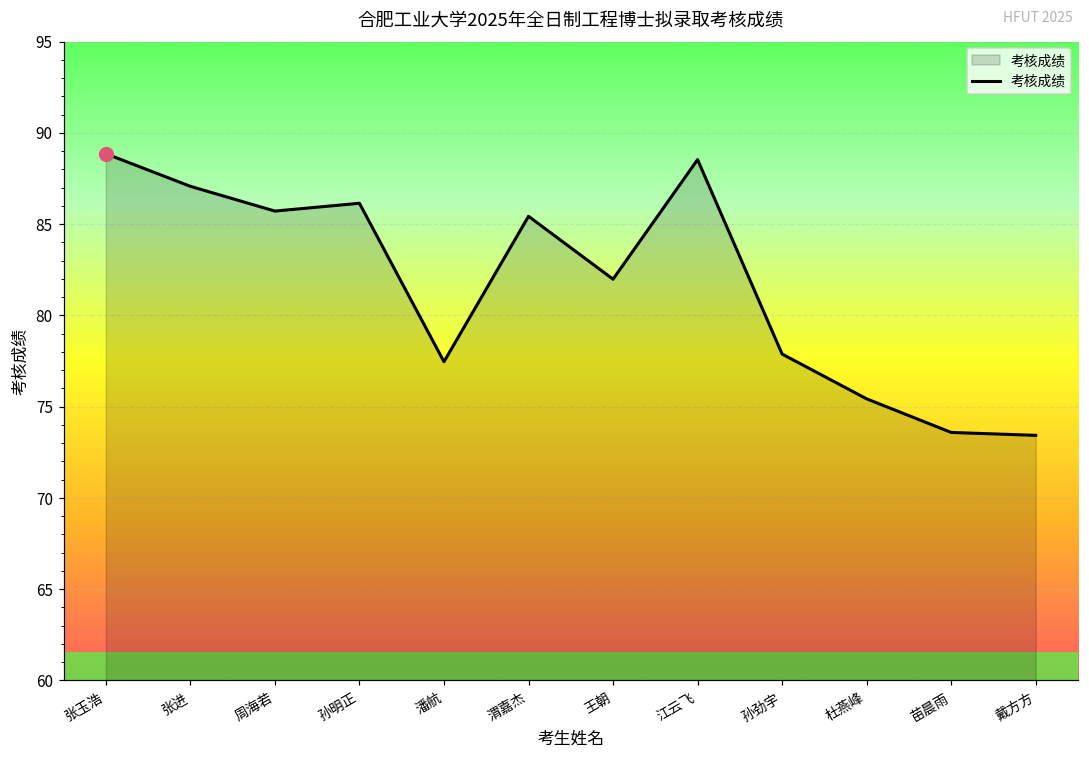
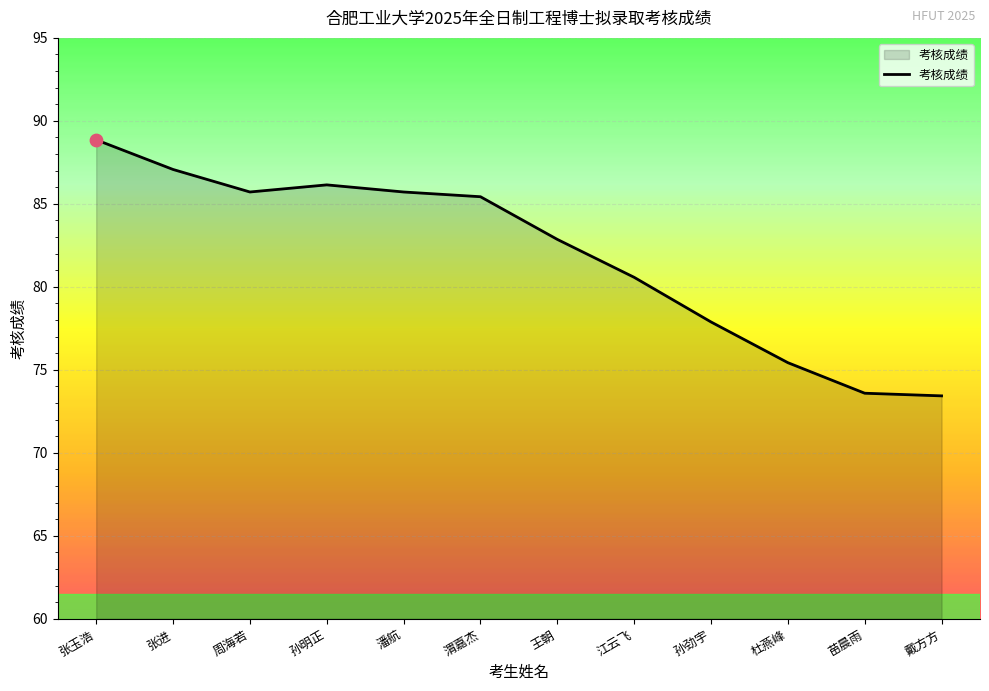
  {
    "考核成绩": {
      "张进": 87.1,
      "周海若": 85.7,
      "孙明正": 86.1,
-     "潘航": 77.5,
+     "潘航": 85.7,
      "渭嘉杰": 85.4,
-     "王朝": 82.0,
-     "江云飞": 88.5,
+     "王朝": 82.9,
+     "江云飞": 80.6,
      "孙劲宇": 77.9,
      "杜燕峰": 75.4,
      "苗晨雨": 73.6,
      "戴方方": 73.4
    }
  }
